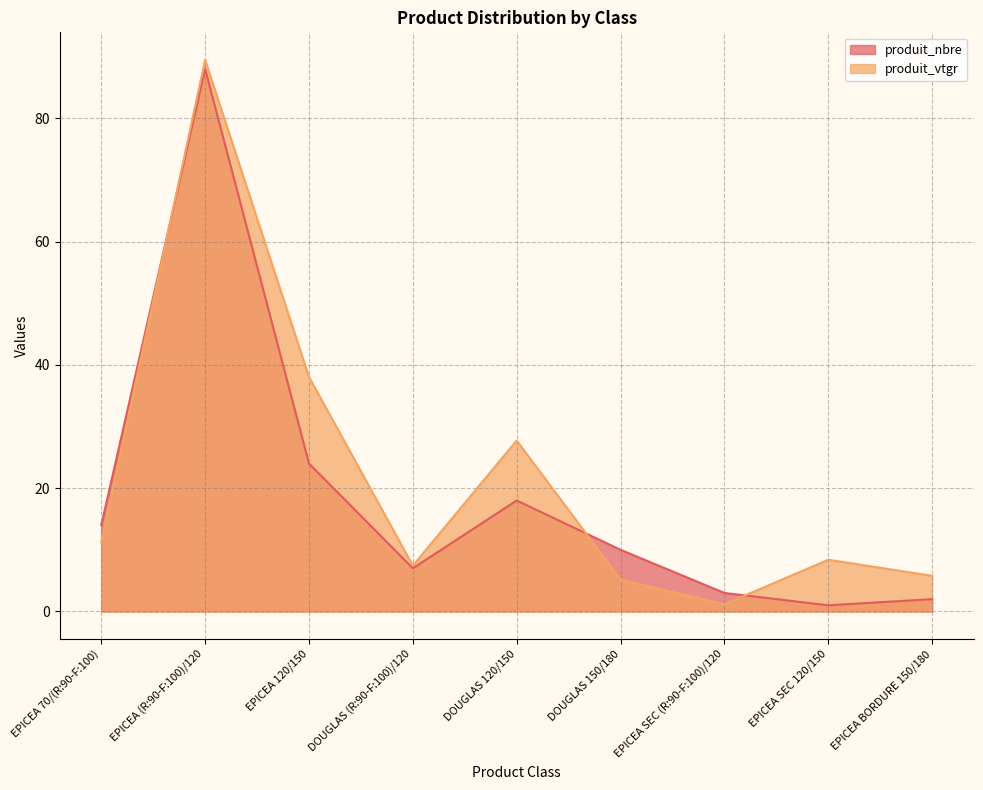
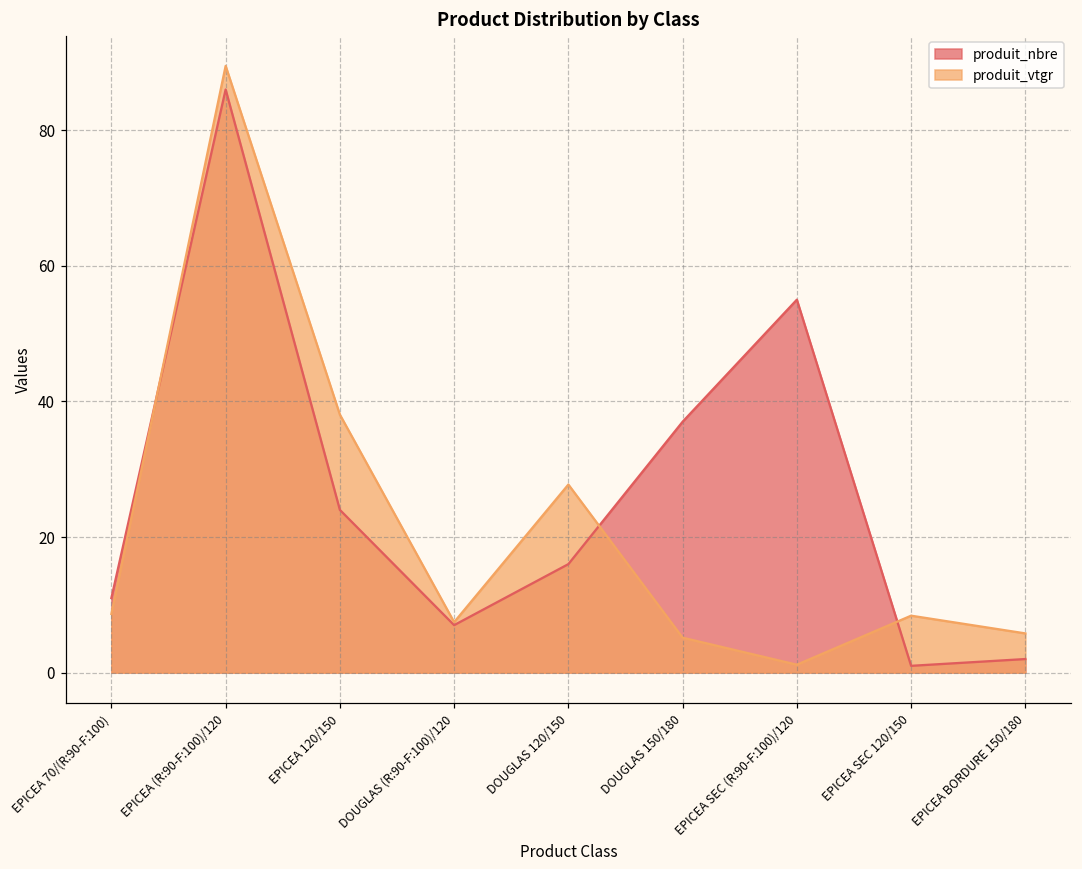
  {
    "produit_nbre": {
-     "EPICEA 70/(R:90-F:100)": 14,
-     "EPICEA (R:90-F:100)/120": 88,
+     "EPICEA 70/(R:90-F:100)": 11,
+     "EPICEA (R:90-F:100)/120": 86,
      "EPICEA 120/150": 24,
      "DOUGLAS (R:90-F:100)/120": 7,
-     "DOUGLAS 120/150": 18,
-     "DOUGLAS 150/180": 10,
-     "EPICEA SEC (R:90-F:100)/120": 3,
+     "DOUGLAS 120/150": 16,
+     "DOUGLAS 150/180": 37,
+     "EPICEA SEC (R:90-F:100)/120": 55,
      "EPICEA SEC 120/150": 1,
      "EPICEA BORDURE 150/180": 2
    },
    "produit_vtgr": {
-     "EPICEA 70/(R:90-F:100)": 11,
+     "EPICEA 70/(R:90-F:100)": 9,
      "EPICEA (R:90-F:100)/120": 89,
      "EPICEA 120/150": 38,
      "DOUGLAS (R:90-F:100)/120": 7,
      "DOUGLAS 120/150": 28,
      "DOUGLAS 150/180": 5,
      "EPICEA SEC (R:90-F:100)/120": 1,
      "EPICEA SEC 120/150": 8,
      "EPICEA BORDURE 150/180": 6
    }
  }
